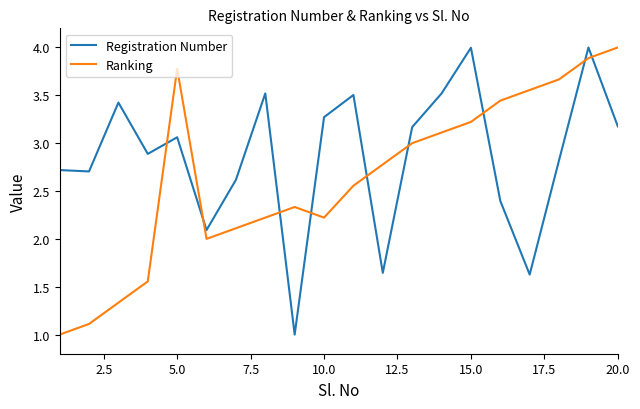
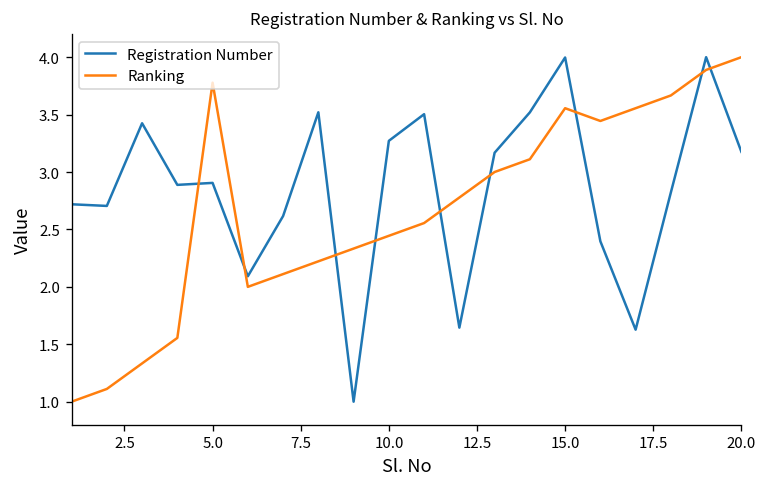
  {
    "Registration Number": {
-     "5.0": 3.1,
+     "5.0": 2.9,
      "10.0": 3.3,
      "15.0": 4.0,
      "20.0": 3.2
    },
    "Ranking": {
-     "10.0": 2.2,
-     "15.0": 3.2,
+     "10.0": 2.4,
+     "15.0": 3.6,
      "20.0": 4.0
    }
  }
